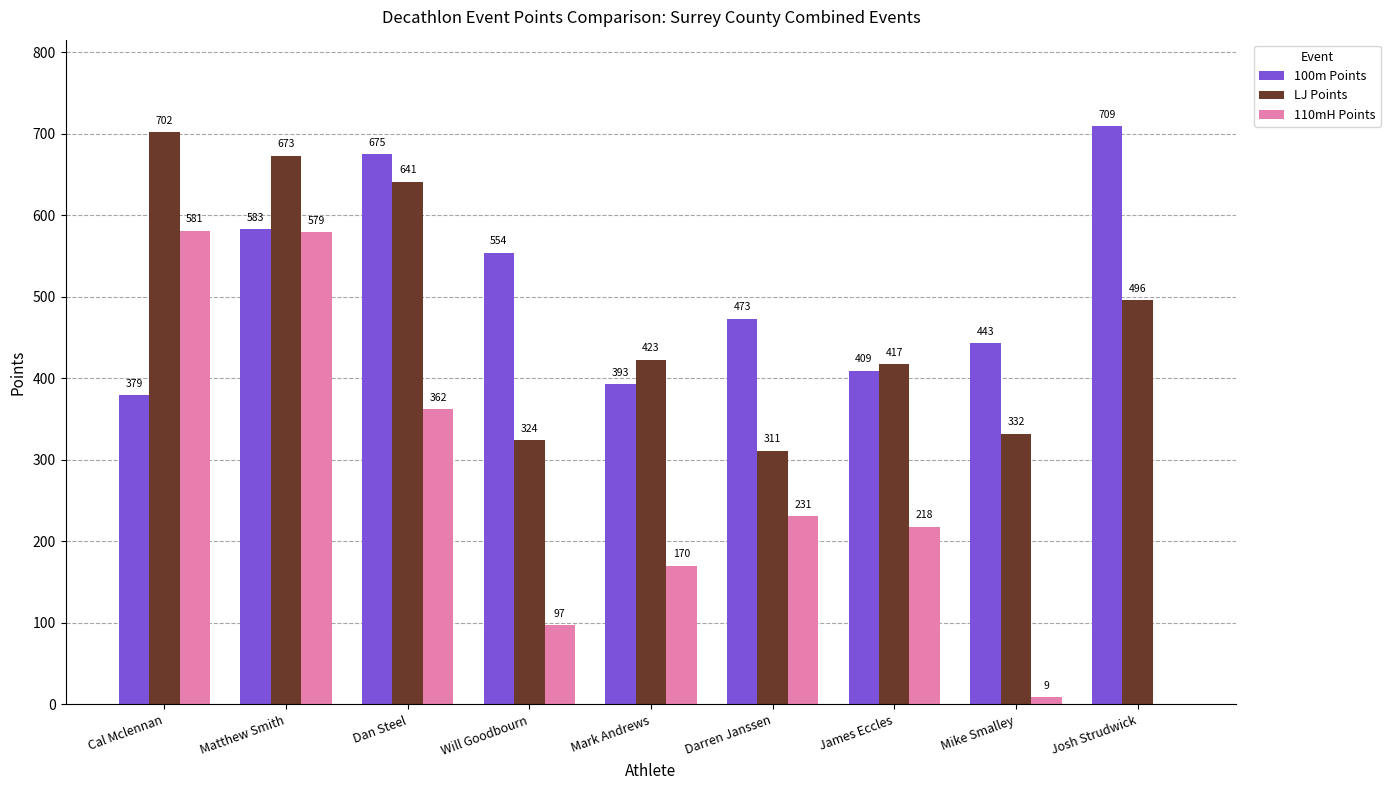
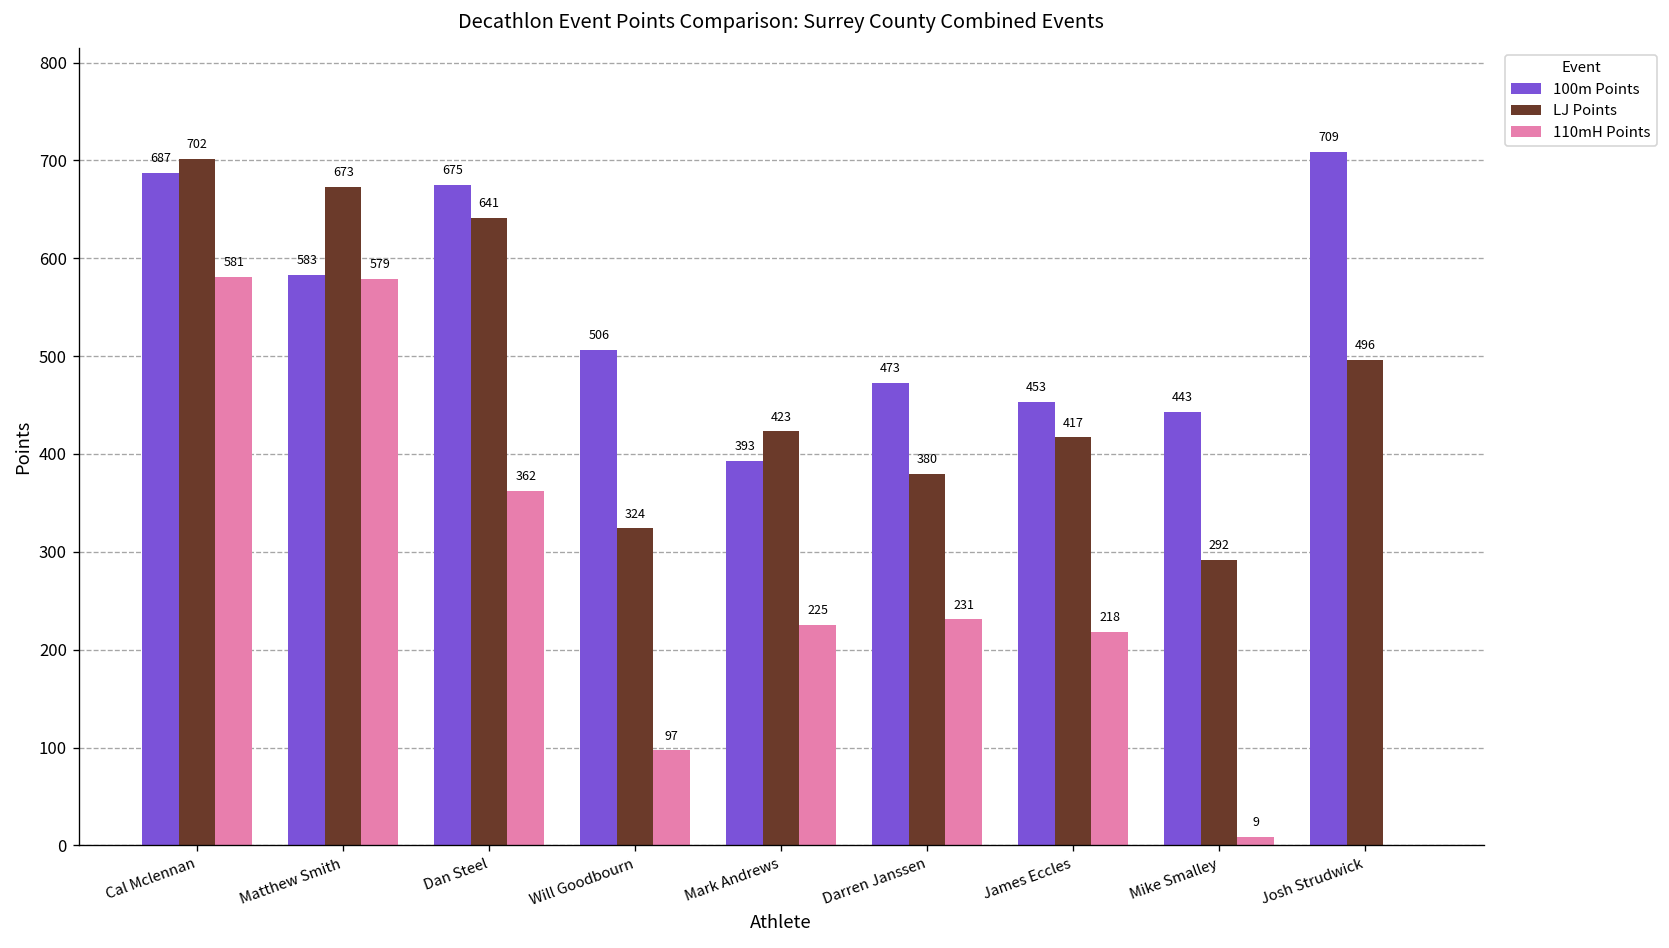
  {
    "100m Points": {
-     "Cal Mclennan": 379,
+     "Cal Mclennan": 687,
      "Matthew Smith": 583,
      "Dan Steel": 675,
-     "Will Goodbourn": 554,
+     "Will Goodbourn": 506,
      "Mark Andrews": 393,
      "Darren Janssen": 473,
-     "James Eccles": 409,
+     "James Eccles": 453,
      "Mike Smalley": 443,
      "Josh Strudwick": 709
    },
    "LJ Points": {
      "Cal Mclennan": 702,
      "Matthew Smith": 673,
      "Dan Steel": 641,
      "Will Goodbourn": 324,
      "Mark Andrews": 423,
-     "Darren Janssen": 311,
+     "Darren Janssen": 380,
      "James Eccles": 417,
-     "Mike Smalley": 332,
+     "Mike Smalley": 292,
      "Josh Strudwick": 496
    },
    "110mH Points": {
      "Cal Mclennan": 581,
      "Matthew Smith": 579,
      "Dan Steel": 362,
      "Will Goodbourn": 97,
-     "Mark Andrews": 170,
+     "Mark Andrews": 225,
      "Darren Janssen": 231,
      "James Eccles": 218,
      "Mike Smalley": 9
    }
  }
